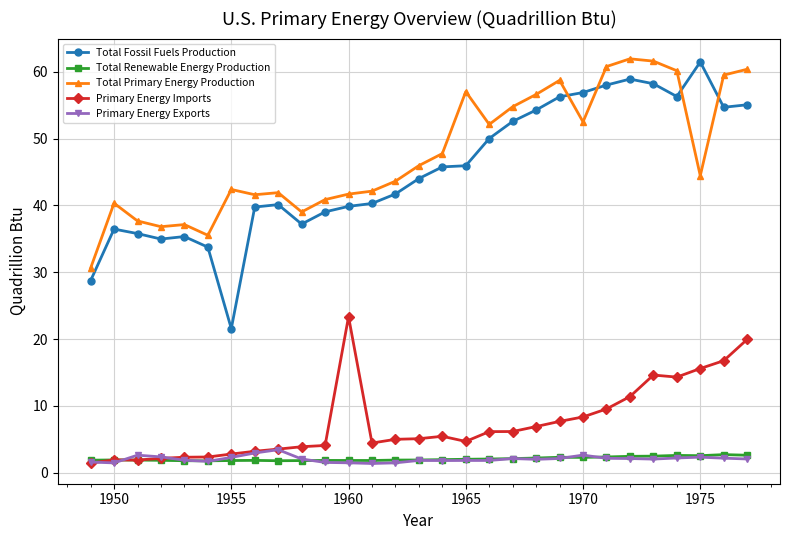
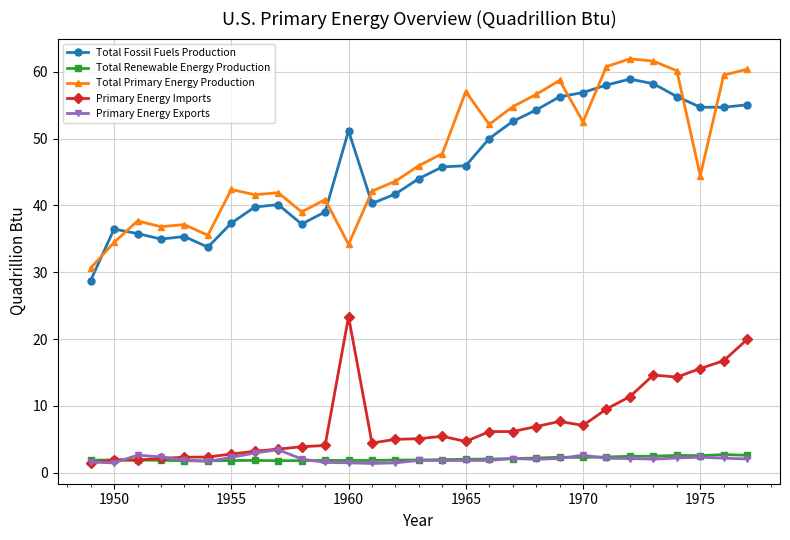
  {
    "Total Fossil Fuels Production": {
      "1950": 36,
-     "1955": 22,
-     "1960": 40,
+     "1955": 37,
+     "1960": 51,
      "1965": 46,
      "1970": 57,
-     "1975": 61
+     "1975": 55
    },
    "Total Renewable Energy Production": {
      "1955": 2
    },
    "Total Primary Energy Production": {
-     "1950": 40,
+     "1950": 34,
      "1955": 42,
-     "1960": 42,
+     "1960": 34,
      "1965": 57,
      "1970": 53,
      "1975": 44
    },
    "Primary Energy Imports": {
      "1955": 3,
      "1960": 23,
      "1965": 5,
-     "1970": 8,
+     "1970": 7,
      "1975": 16
    },
    "Primary Energy Exports": {
      "1950": 1,
      "1955": 2
    }
  }
